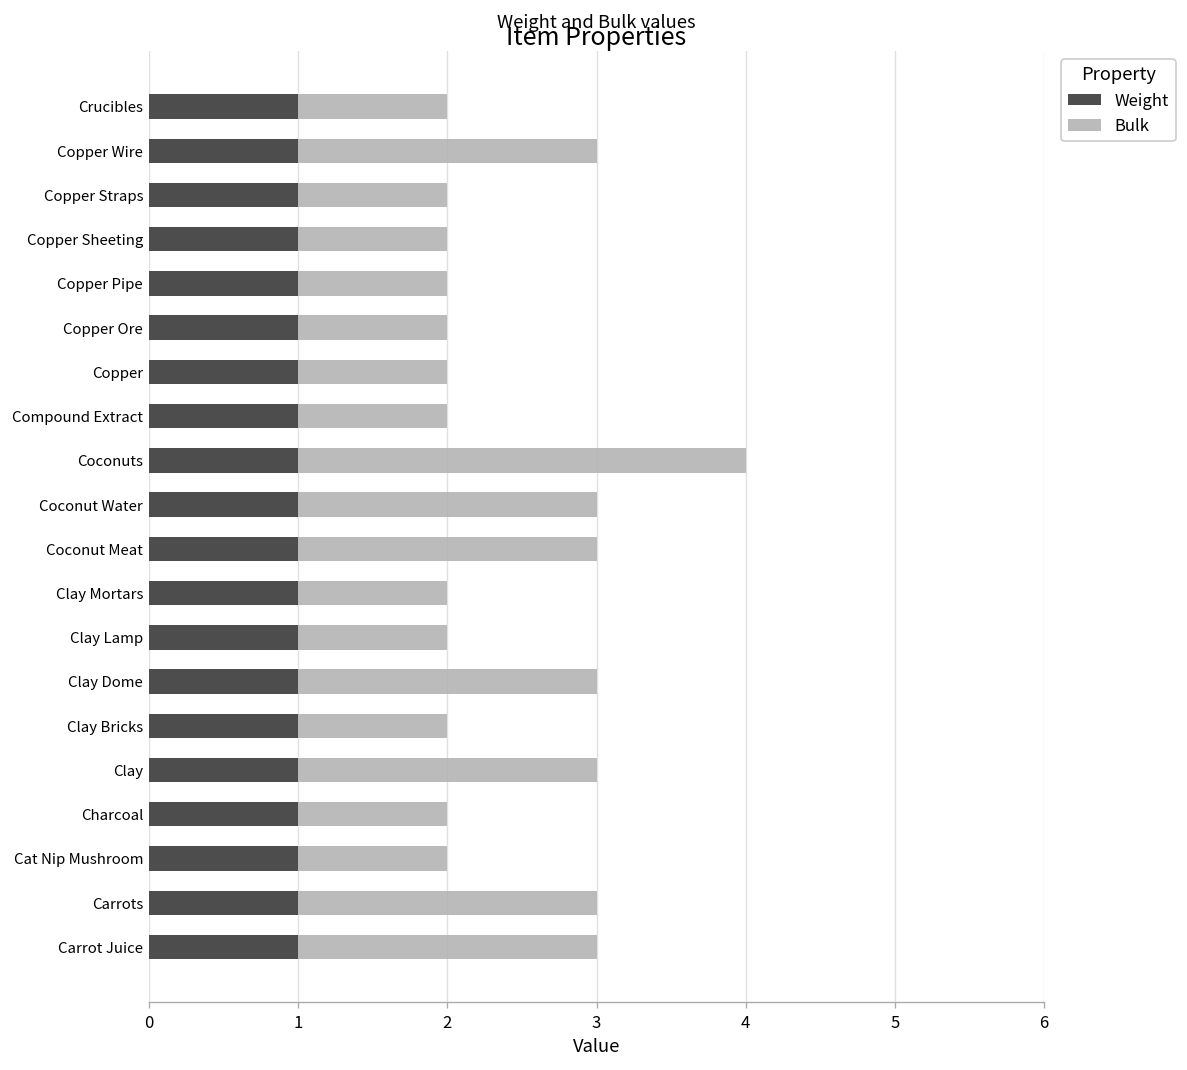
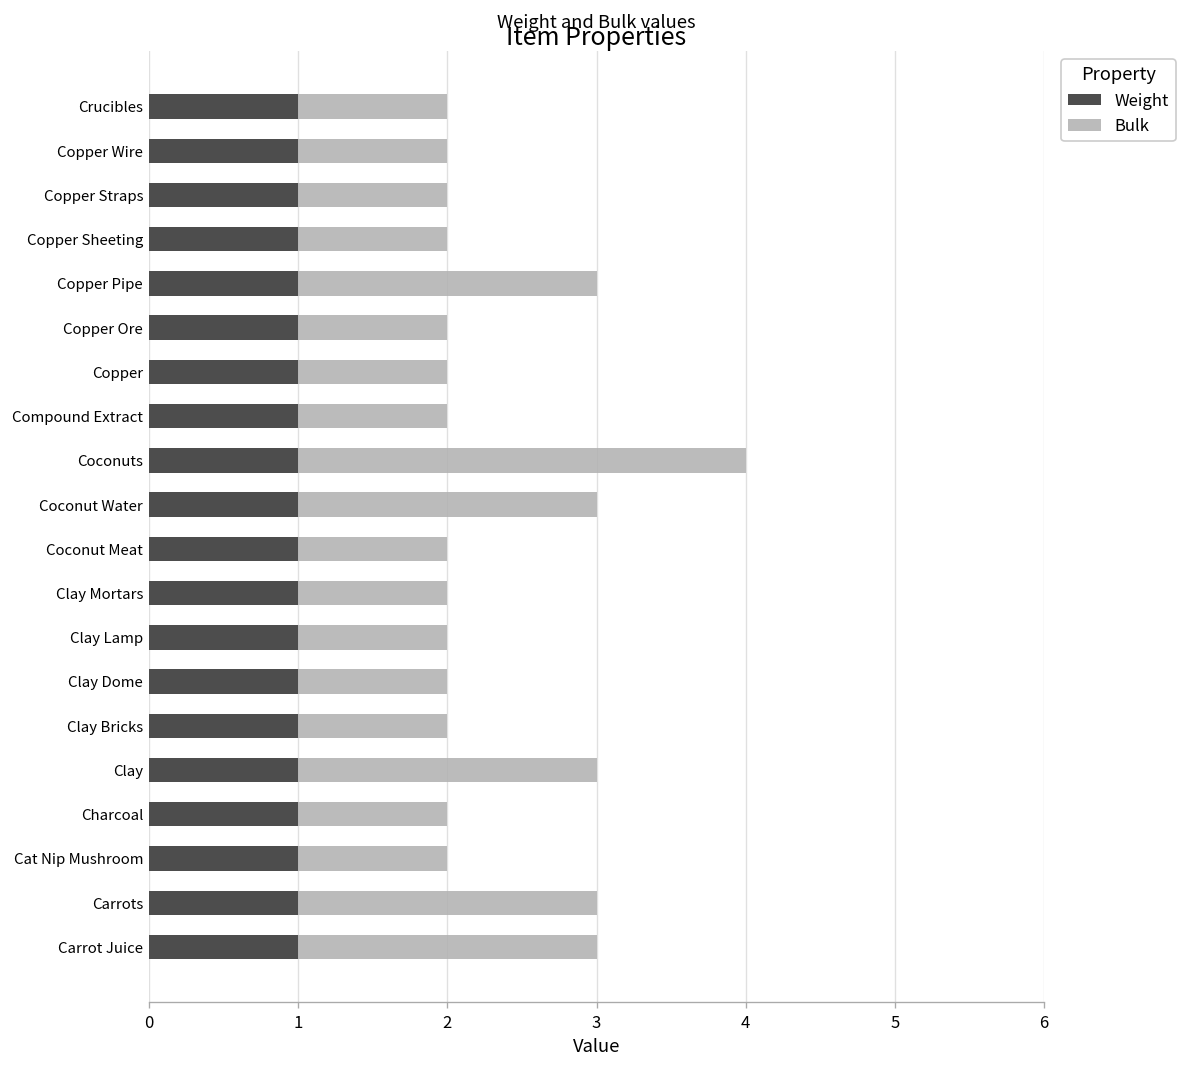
  {
    "Weight": {
      "Crucibles": 1,
      "Copper Wire": 1,
      "Copper Straps": 1,
      "Copper Sheeting": 1,
      "Copper Pipe": 1,
      "Copper Ore": 1,
      "Copper": 1,
      "Compound Extract": 1,
      "Coconuts": 1,
      "Coconut Water": 1,
      "Coconut Meat": 1,
      "Clay Mortars": 1,
      "Clay Lamp": 1,
      "Clay Dome": 1,
      "Clay Bricks": 1,
      "Clay": 1,
      "Charcoal": 1,
      "Cat Nip Mushroom": 1,
      "Carrots": 1,
      "Carrot Juice": 1
    },
    "Bulk": {
      "Crucibles": 1,
-     "Copper Wire": 2,
+     "Copper Wire": 1,
      "Copper Straps": 1,
      "Copper Sheeting": 1,
-     "Copper Pipe": 1,
+     "Copper Pipe": 2,
      "Copper Ore": 1,
      "Copper": 1,
      "Compound Extract": 1,
      "Coconuts": 3,
      "Coconut Water": 2,
-     "Coconut Meat": 2,
+     "Coconut Meat": 1,
      "Clay Mortars": 1,
      "Clay Lamp": 1,
-     "Clay Dome": 2,
+     "Clay Dome": 1,
      "Clay Bricks": 1,
      "Clay": 2,
      "Charcoal": 1,
      "Cat Nip Mushroom": 1,
      "Carrots": 2,
      "Carrot Juice": 2
    }
  }
